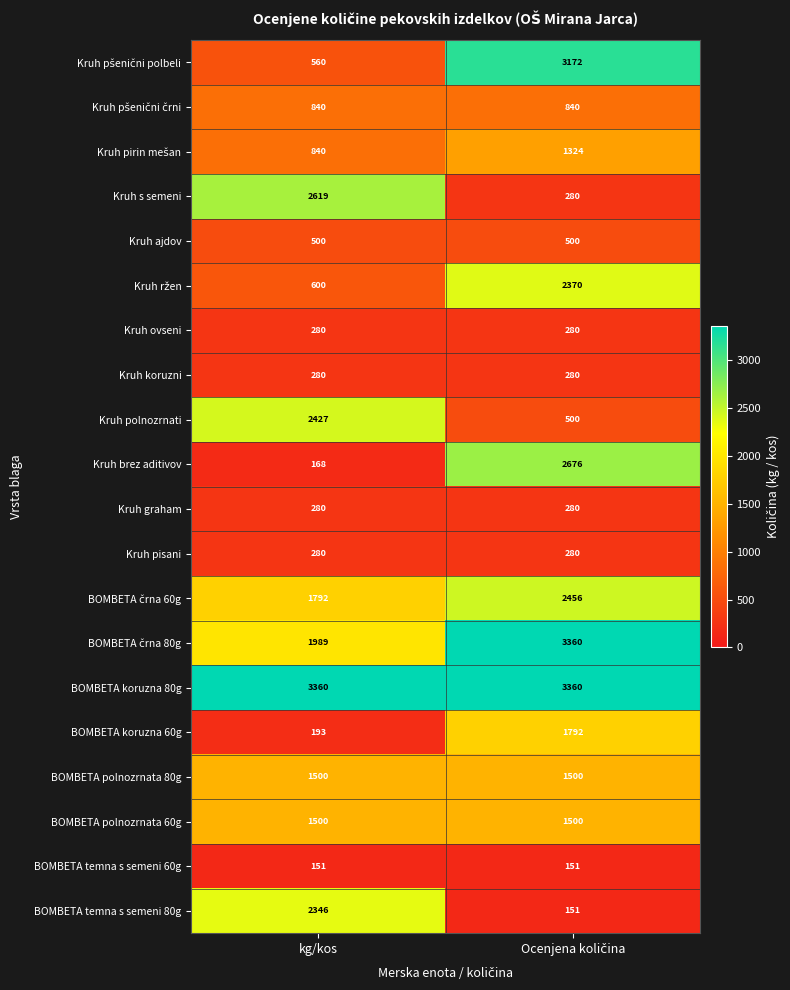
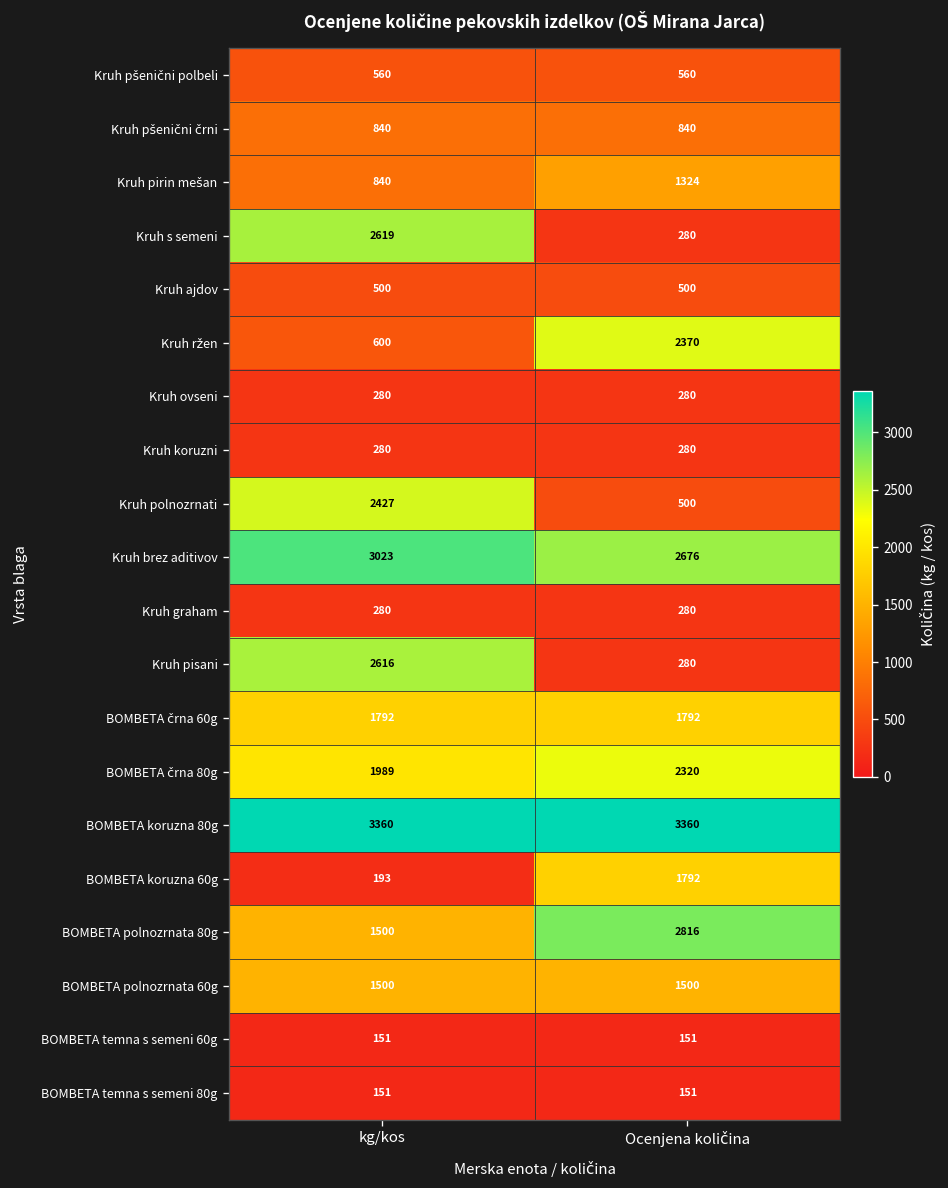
  {
    "Kruh pšenični polbeli": {
      "kg/kos": 560,
-     "Ocenjena količina": 3172
+     "Ocenjena količina": 560
    },
    "Kruh pšenični črni": {
      "kg/kos": 840,
      "Ocenjena količina": 840
    },
    "Kruh pirin mešan": {
      "kg/kos": 840,
      "Ocenjena količina": 1324
    },
    "Kruh s semeni": {
      "kg/kos": 2619,
      "Ocenjena količina": 280
    },
    "Kruh ajdov": {
      "kg/kos": 500,
      "Ocenjena količina": 500
    },
    "Kruh ržen": {
      "kg/kos": 600,
      "Ocenjena količina": 2370
    },
    "Kruh ovseni": {
      "kg/kos": 280,
      "Ocenjena količina": 280
    },
    "Kruh koruzni": {
      "kg/kos": 280,
      "Ocenjena količina": 280
    },
    "Kruh polnozrnati": {
      "kg/kos": 2427,
      "Ocenjena količina": 500
    },
    "Kruh brez aditivov": {
-     "kg/kos": 168,
+     "kg/kos": 3023,
      "Ocenjena količina": 2676
    },
    "Kruh graham": {
      "kg/kos": 280,
      "Ocenjena količina": 280
    },
    "Kruh pisani": {
-     "kg/kos": 280,
+     "kg/kos": 2616,
      "Ocenjena količina": 280
    },
    "BOMBETA črna 60g": {
      "kg/kos": 1792,
-     "Ocenjena količina": 2456
+     "Ocenjena količina": 1792
    },
    "BOMBETA črna 80g": {
      "kg/kos": 1989,
-     "Ocenjena količina": 3360
+     "Ocenjena količina": 2320
    },
    "BOMBETA koruzna 80g": {
      "kg/kos": 3360,
      "Ocenjena količina": 3360
    },
    "BOMBETA koruzna 60g": {
      "kg/kos": 193,
      "Ocenjena količina": 1792
    },
    "BOMBETA polnozrnata 80g": {
      "kg/kos": 1500,
-     "Ocenjena količina": 1500
+     "Ocenjena količina": 2816
    },
    "BOMBETA polnozrnata 60g": {
      "kg/kos": 1500,
      "Ocenjena količina": 1500
    },
    "BOMBETA temna s semeni 60g": {
      "kg/kos": 151,
      "Ocenjena količina": 151
    },
    "BOMBETA temna s semeni 80g": {
-     "kg/kos": 2346,
+     "kg/kos": 151,
      "Ocenjena količina": 151
    }
  }
